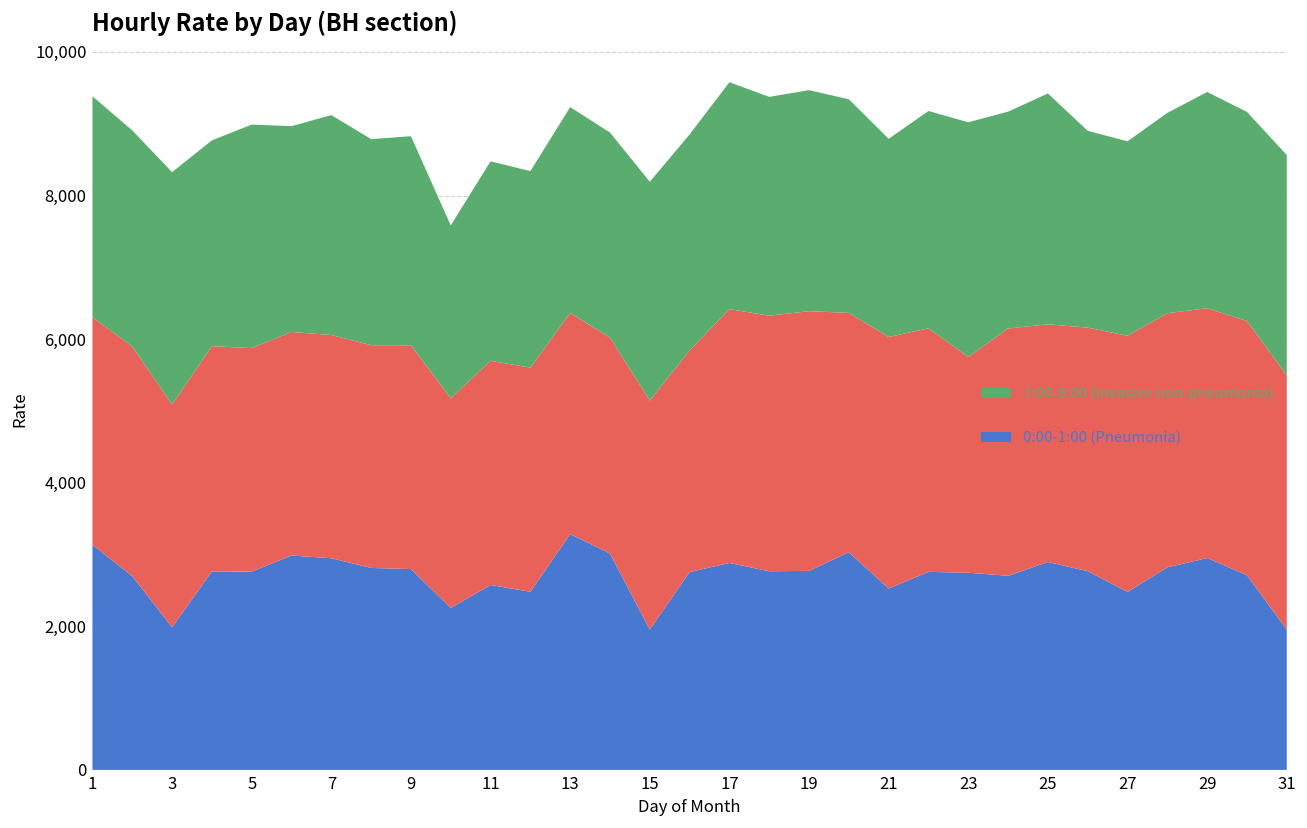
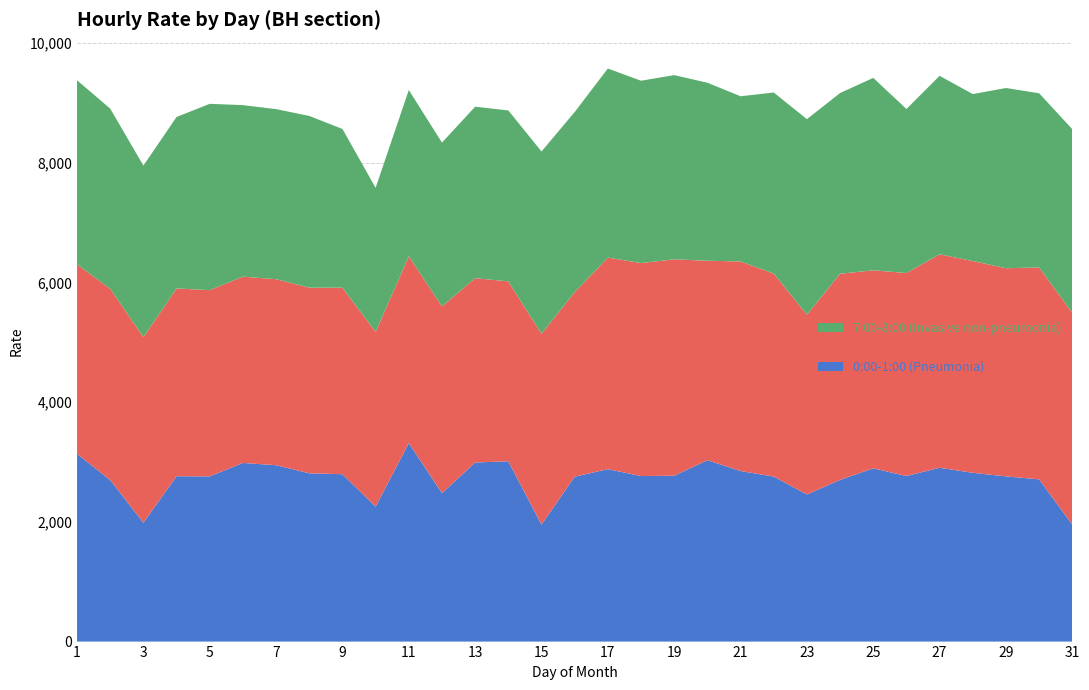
  {
    "0:00-1:00 (Pneumonia)": {
-     "11": "2,600",
-     "13": "3,300",
-     "21": "2,500",
-     "23": "2,700",
-     "27": "2,500",
-     "29": "3,000"
+     "11": "3,300",
+     "13": "3,000",
+     "21": "2,900",
+     "23": "2,500",
+     "27": "2,900",
+     "29": "2,800"
    },
    "7:00-8:00 (Invasive non-pneumonia)": {
      "1": "3,100",
-     "3": "3,200",
+     "3": "2,900",
      "5": "3,100",
-     "7": "3,100",
-     "9": "2,900",
+     "7": "2,800",
+     "9": "2,700",
      "11": "2,800",
      "13": "2,900",
      "15": "3,000",
      "17": "3,200",
      "19": "3,100",
      "21": "2,800",
      "23": "3,300",
      "25": "3,200",
-     "27": "2,700",
+     "27": "3,000",
      "29": "3,000",
      "31": "3,100"
    }
  }
